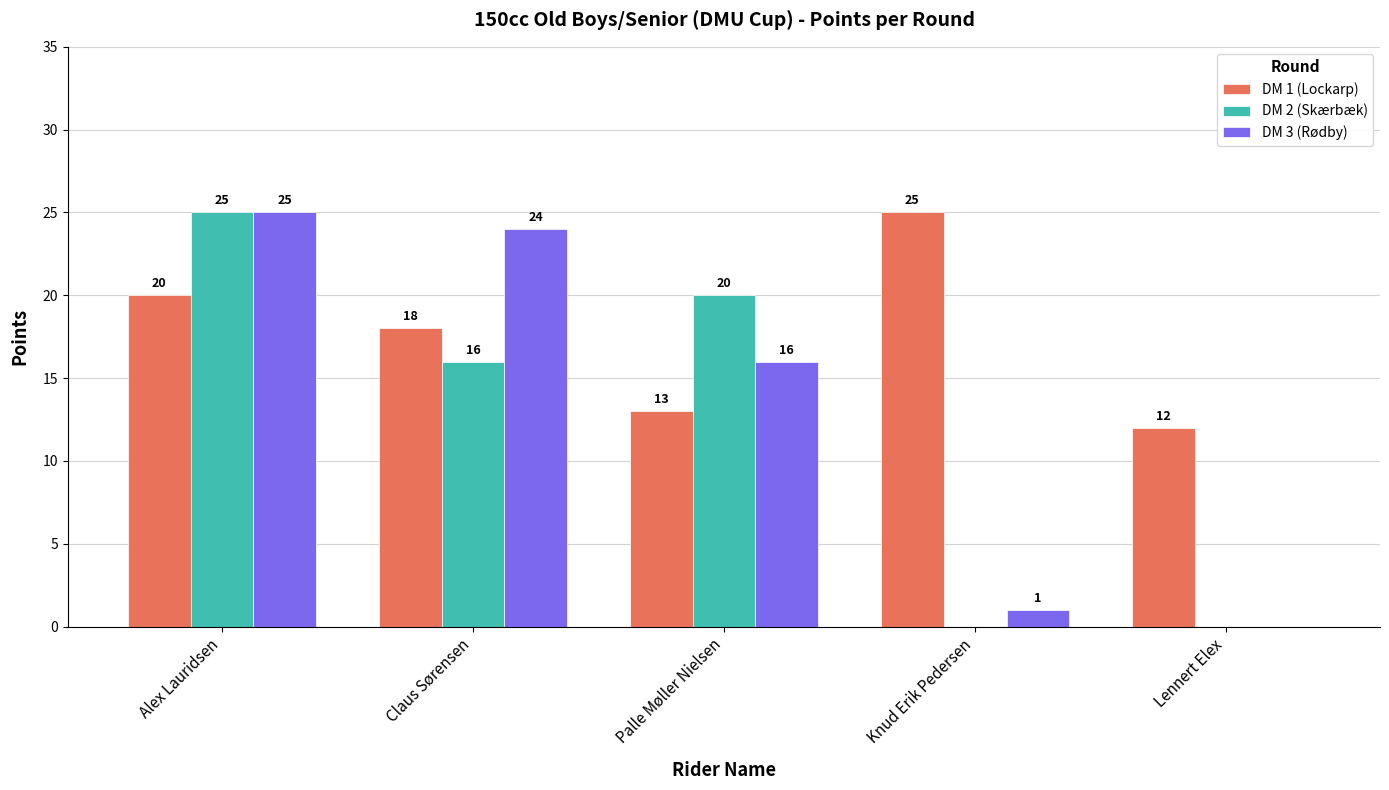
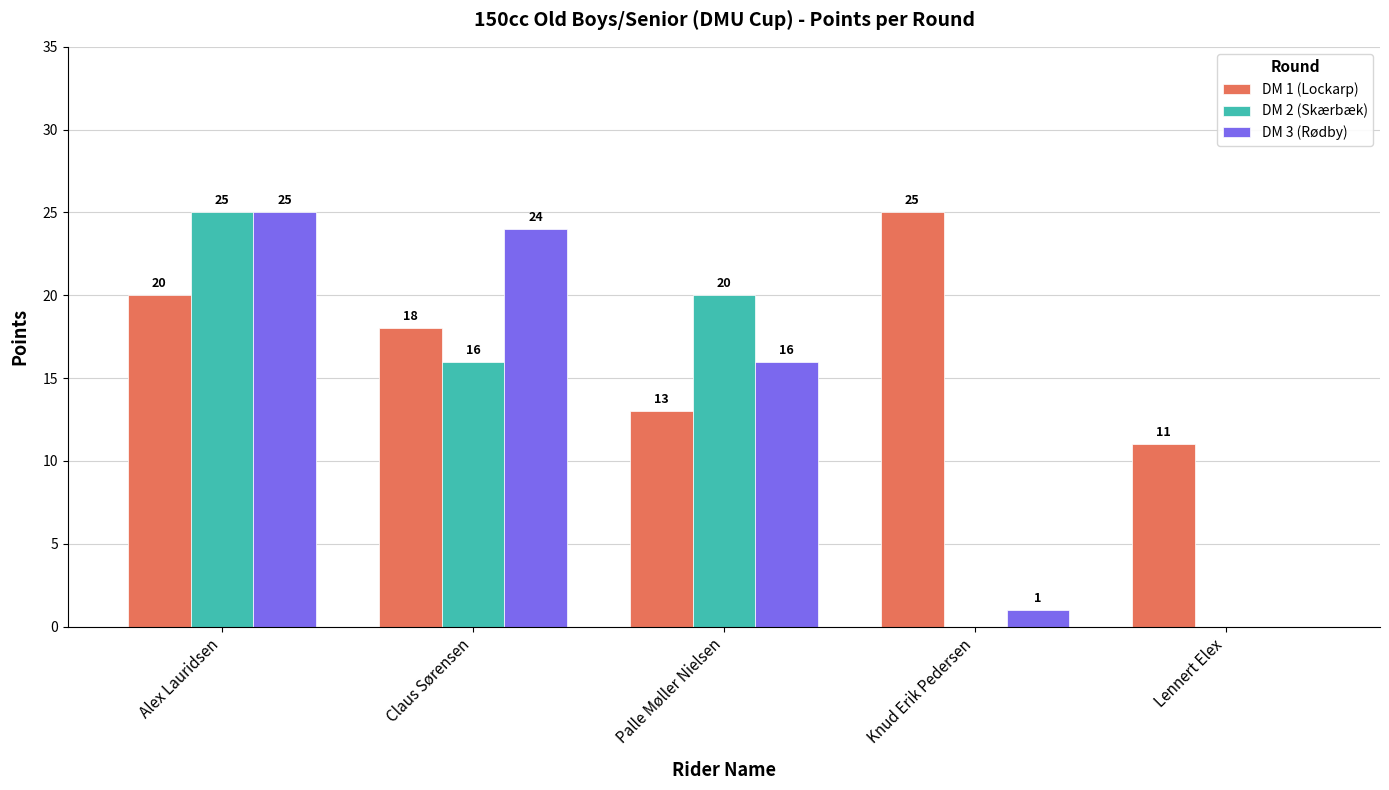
  {
    "DM 1 (Lockarp)": {
      "Alex Lauridsen": 20,
      "Claus Sørensen": 18,
      "Palle Møller Nielsen": 13,
      "Knud Erik Pedersen": 25,
-     "Lennert Elex": 12
+     "Lennert Elex": 11
    },
    "DM 2 (Skærbæk)": {
      "Alex Lauridsen": 25,
      "Claus Sørensen": 16,
      "Palle Møller Nielsen": 20
    },
    "DM 3 (Rødby)": {
      "Alex Lauridsen": 25,
      "Claus Sørensen": 24,
      "Palle Møller Nielsen": 16,
      "Knud Erik Pedersen": 1
    }
  }
